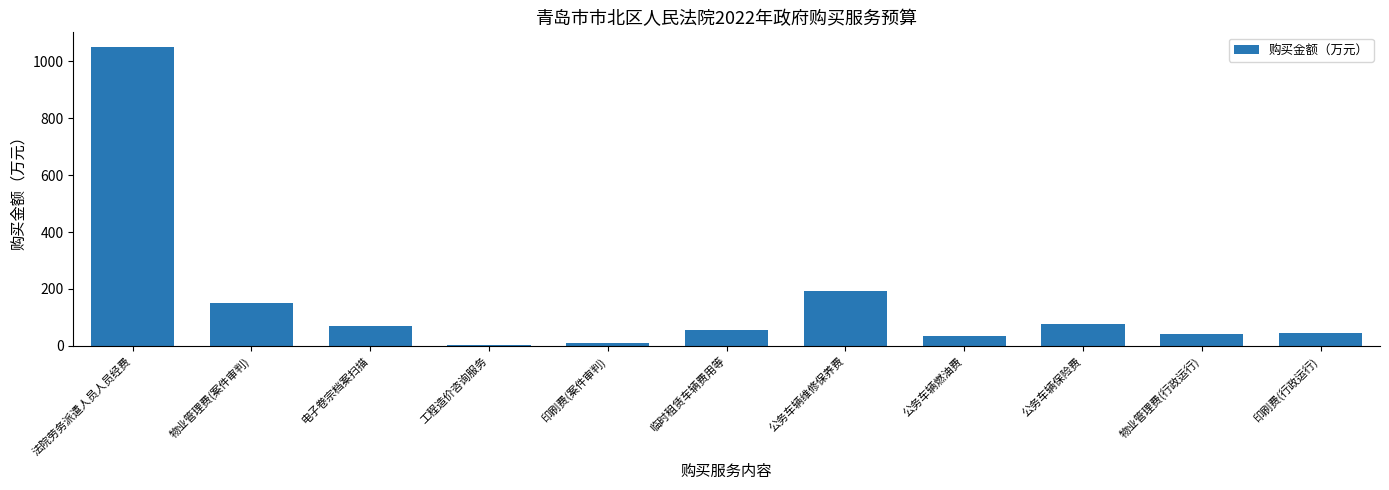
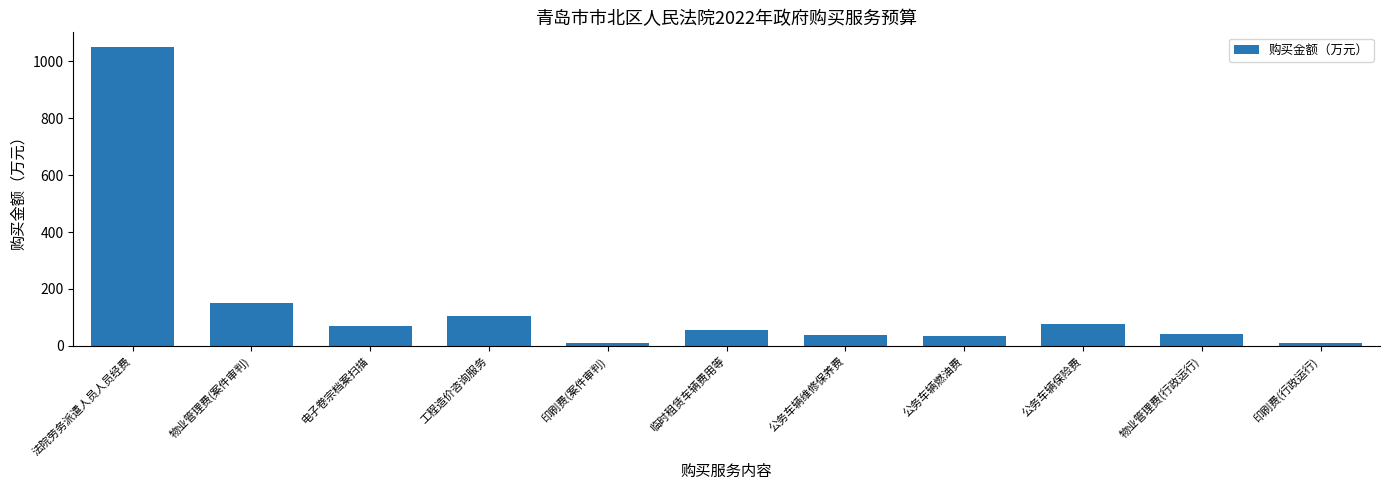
  {
    "法院劳务派遣人员人员经费": 1050,
    "物业管理费(案件审判)": 150,
    "电子卷宗档案扫描": 70,
-   "工程造价咨询服务": 0,
+   "工程造价咨询服务": 110,
    "印刷费(案件审判)": 10,
    "临时租赁车辆费用等": 50,
-   "公务车辆维修保养费": 190,
+   "公务车辆维修保养费": 40,
    "公务车辆燃油费": 40,
    "公务车辆保险费": 80,
    "物业管理费(行政运行)": 40,
-   "印刷费(行政运行)": 40
+   "印刷费(行政运行)": 10
  }
